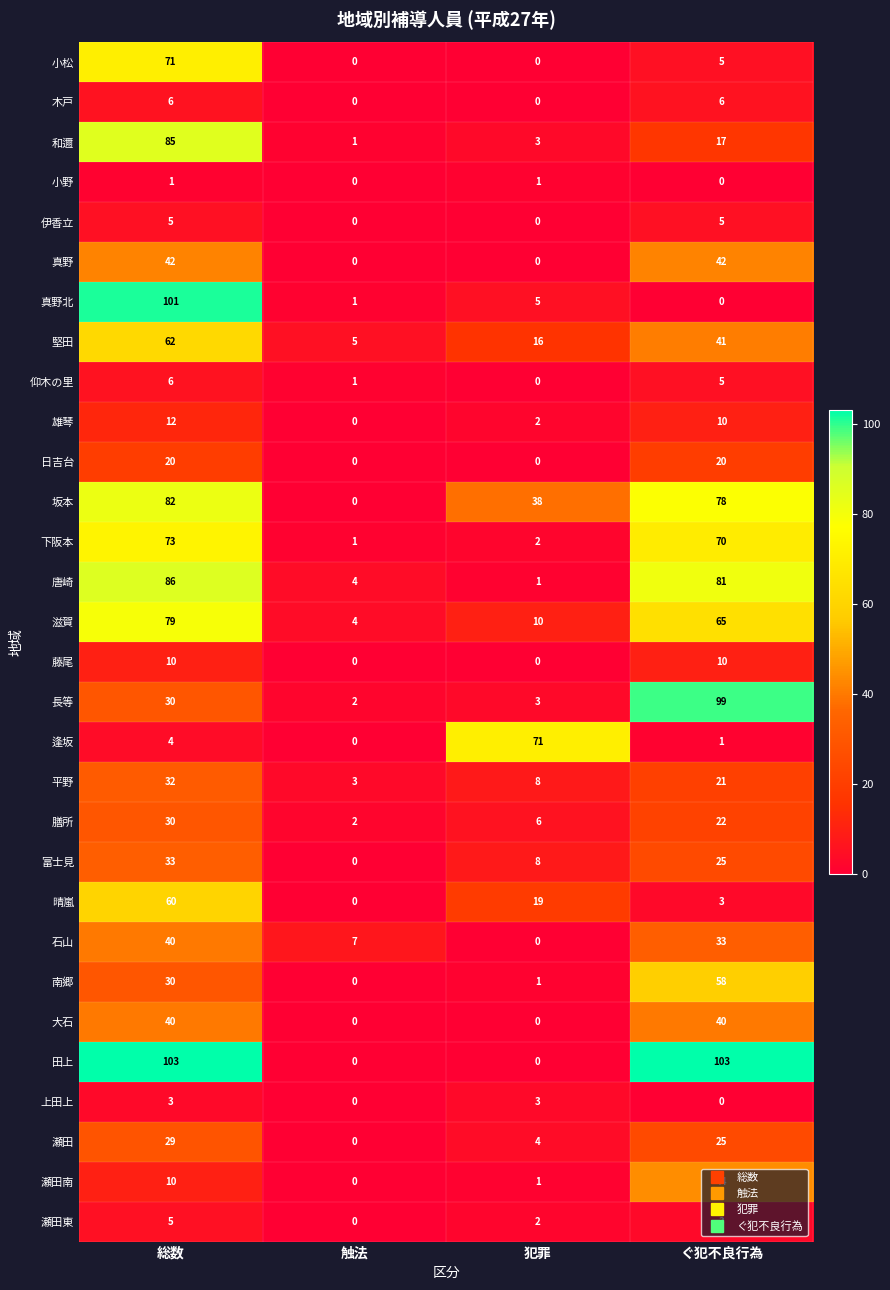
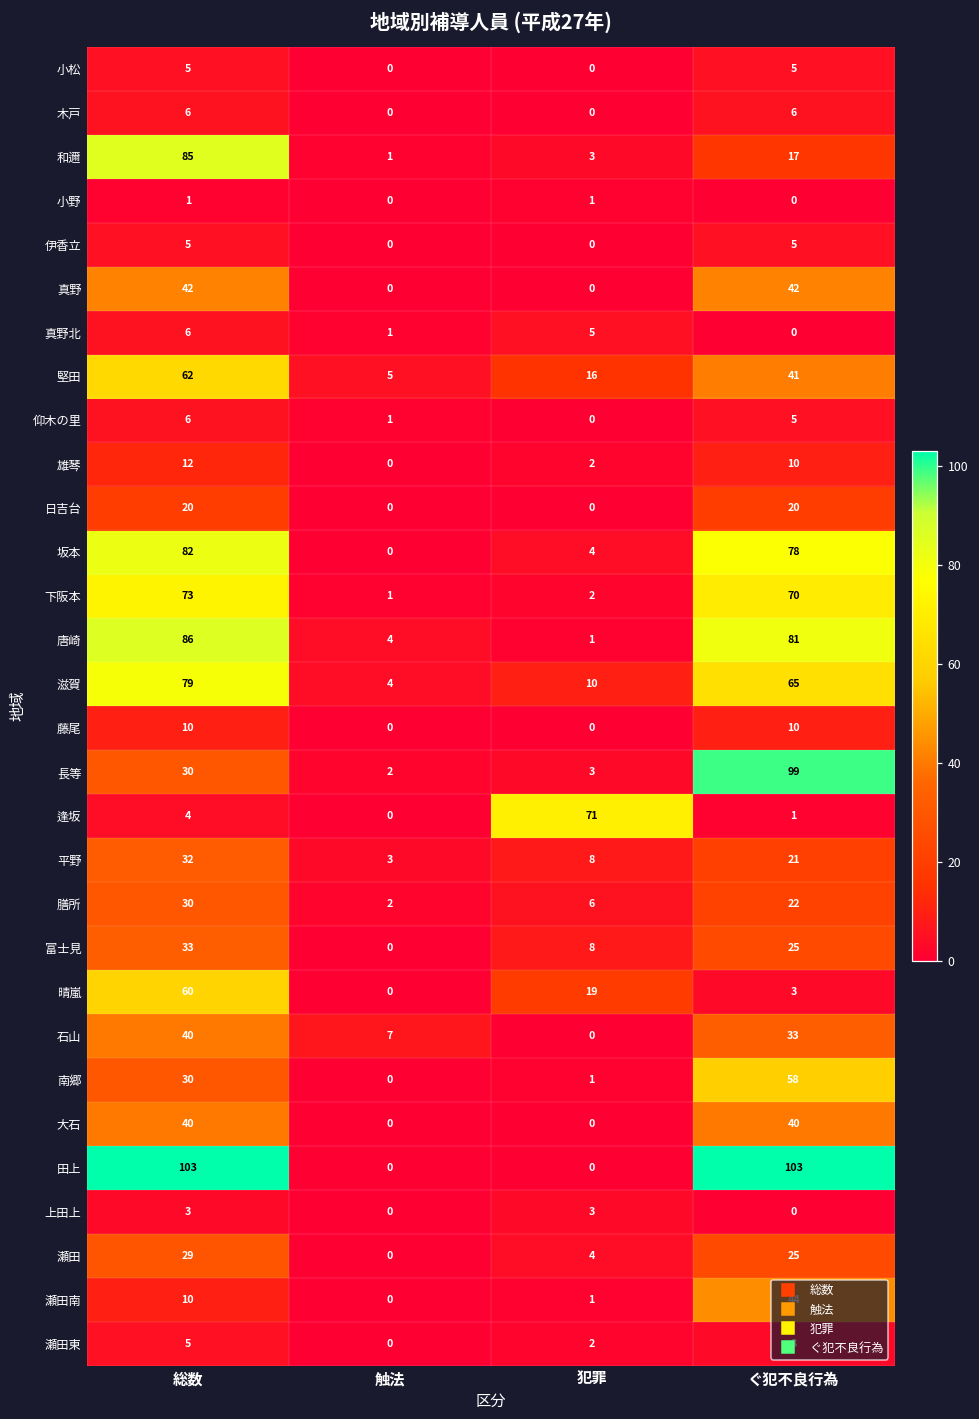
  {
    "小松": {
-     "総数": 71,
+     "総数": 5,
      "触法": 0,
      "犯罪": 0,
      "ぐ犯不良行為": 5
    },
    "木戸": {
      "総数": 6,
      "触法": 0,
      "犯罪": 0,
      "ぐ犯不良行為": 6
    },
    "和邇": {
      "総数": 85,
      "触法": 1,
      "犯罪": 3,
      "ぐ犯不良行為": 17
    },
    "小野": {
      "総数": 1,
      "触法": 0,
      "犯罪": 1,
      "ぐ犯不良行為": 0
    },
    "伊香立": {
      "総数": 5,
      "触法": 0,
      "犯罪": 0,
      "ぐ犯不良行為": 5
    },
    "真野": {
      "総数": 42,
      "触法": 0,
      "犯罪": 0,
      "ぐ犯不良行為": 42
    },
    "真野北": {
-     "総数": 101,
+     "総数": 6,
      "触法": 1,
      "犯罪": 5,
      "ぐ犯不良行為": 0
    },
    "堅田": {
      "総数": 62,
      "触法": 5,
      "犯罪": 16,
      "ぐ犯不良行為": 41
    },
    "仰木の里": {
      "総数": 6,
      "触法": 1,
      "犯罪": 0,
      "ぐ犯不良行為": 5
    },
    "雄琴": {
      "総数": 12,
      "触法": 0,
      "犯罪": 2,
      "ぐ犯不良行為": 10
    },
    "日吉台": {
      "総数": 20,
      "触法": 0,
      "犯罪": 0,
      "ぐ犯不良行為": 20
    },
    "坂本": {
      "総数": 82,
      "触法": 0,
-     "犯罪": 38,
+     "犯罪": 4,
      "ぐ犯不良行為": 78
    },
    "下阪本": {
      "総数": 73,
      "触法": 1,
      "犯罪": 2,
      "ぐ犯不良行為": 70
    },
    "唐崎": {
      "総数": 86,
      "触法": 4,
      "犯罪": 1,
      "ぐ犯不良行為": 81
    },
    "滋賀": {
      "総数": 79,
      "触法": 4,
      "犯罪": 10,
      "ぐ犯不良行為": 65
    },
    "藤尾": {
      "総数": 10,
      "触法": 0,
      "犯罪": 0,
      "ぐ犯不良行為": 10
    },
    "長等": {
      "総数": 30,
      "触法": 2,
      "犯罪": 3,
      "ぐ犯不良行為": 99
    },
    "逢坂": {
      "総数": 4,
      "触法": 0,
      "犯罪": 71,
      "ぐ犯不良行為": 1
    },
    "平野": {
      "総数": 32,
      "触法": 3,
      "犯罪": 8,
      "ぐ犯不良行為": 21
    },
    "膳所": {
      "総数": 30,
      "触法": 2,
      "犯罪": 6,
      "ぐ犯不良行為": 22
    },
    "富士見": {
      "総数": 33,
      "触法": 0,
      "犯罪": 8,
      "ぐ犯不良行為": 25
    },
    "晴嵐": {
      "総数": 60,
      "触法": 0,
      "犯罪": 19,
      "ぐ犯不良行為": 3
    },
    "石山": {
      "総数": 40,
      "触法": 7,
      "犯罪": 0,
      "ぐ犯不良行為": 33
    },
    "南郷": {
      "総数": 30,
      "触法": 0,
      "犯罪": 1,
      "ぐ犯不良行為": 58
    },
    "大石": {
      "総数": 40,
      "触法": 0,
      "犯罪": 0,
      "ぐ犯不良行為": 40
    },
    "田上": {
      "総数": 103,
      "触法": 0,
      "犯罪": 0,
      "ぐ犯不良行為": 103
    },
    "上田上": {
      "総数": 3,
      "触法": 0,
      "犯罪": 3,
      "ぐ犯不良行為": 0
    },
    "瀬田": {
      "総数": 29,
      "触法": 0,
      "犯罪": 4,
      "ぐ犯不良行為": 25
    },
    "瀬田南": {
      "総数": 10,
      "触法": 0,
      "犯罪": 1
    },
    "瀬田東": {
      "総数": 5,
      "触法": 0,
      "犯罪": 2
    }
  }
